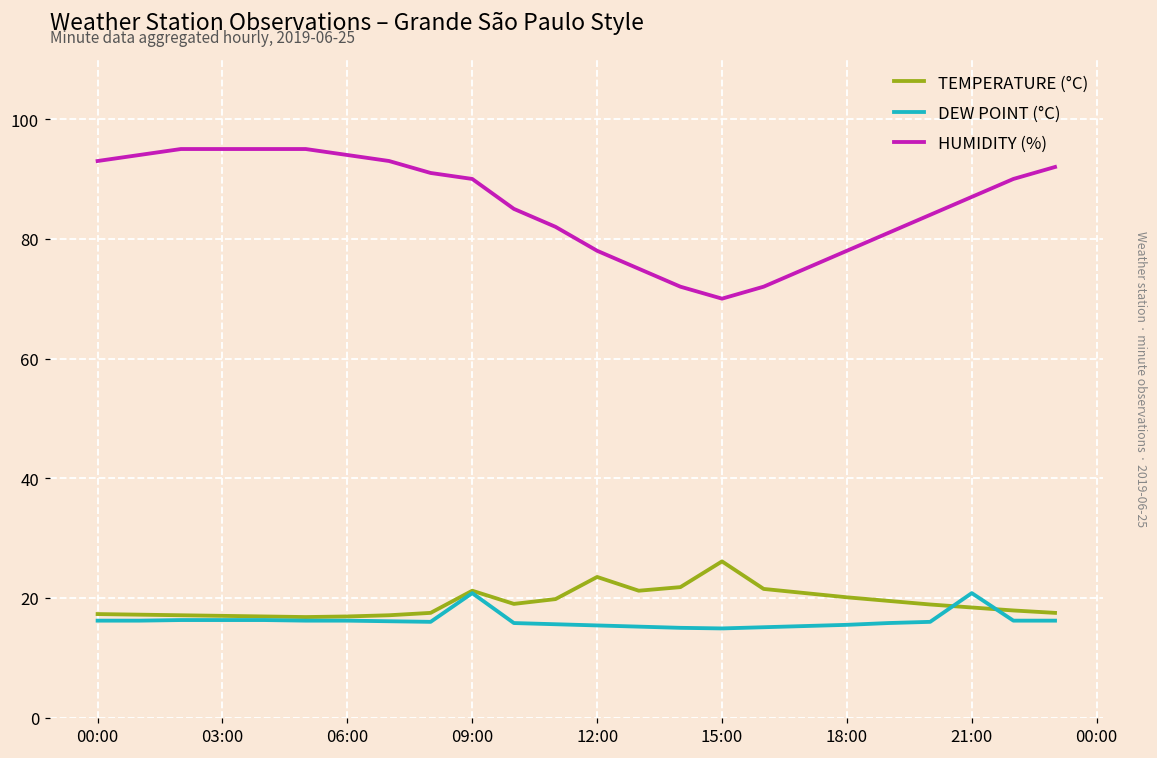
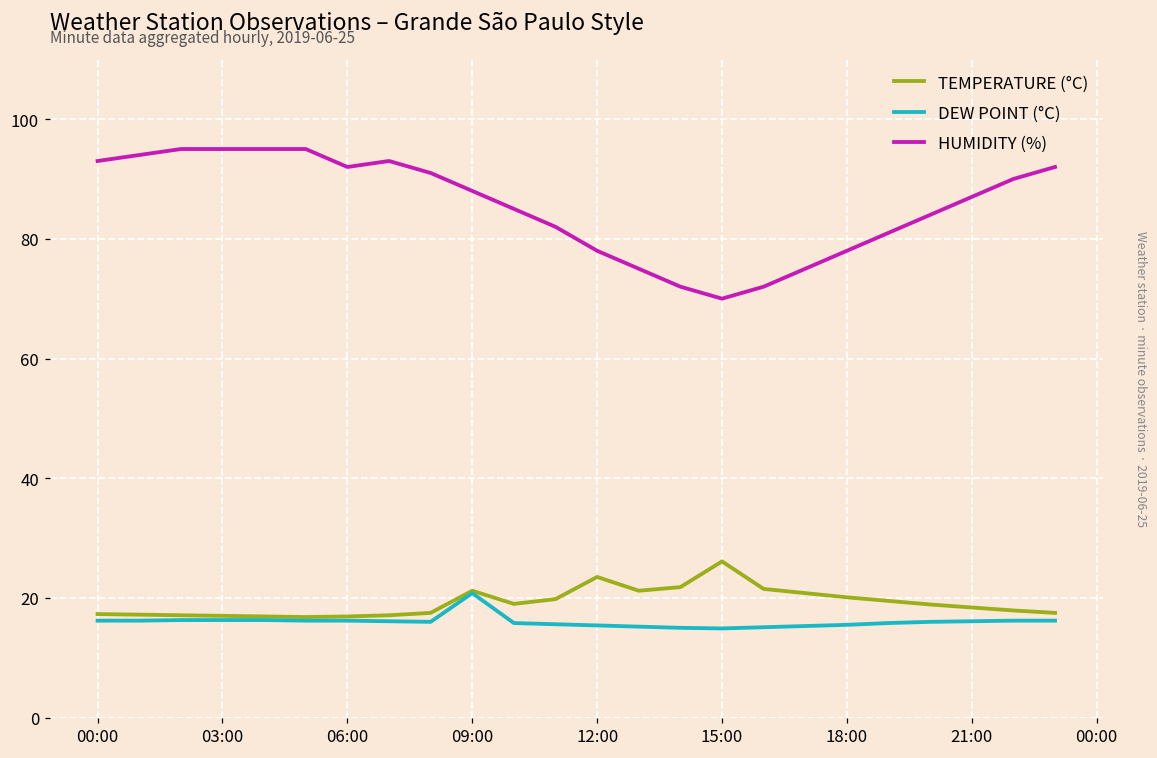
  {
    "TEMPERATURE (°C)": {
      "00:00": 17,
      "03:00": 17,
      "06:00": 17,
      "12:00": 24,
      "15:00": 26,
      "18:00": 20,
      "21:00": 18
    },
    "DEW POINT (°C)": {
      "00:00": 16,
      "03:00": 16,
      "06:00": 16,
      "12:00": 15,
      "15:00": 15,
      "18:00": 16,
-     "21:00": 21
+     "21:00": 16
    },
    "HUMIDITY (%)": {
      "00:00": 93,
      "03:00": 95,
-     "06:00": 94,
-     "09:00": 90,
+     "06:00": 92,
+     "09:00": 88,
      "12:00": 78,
      "15:00": 70,
      "18:00": 78,
      "21:00": 87
    }
  }
